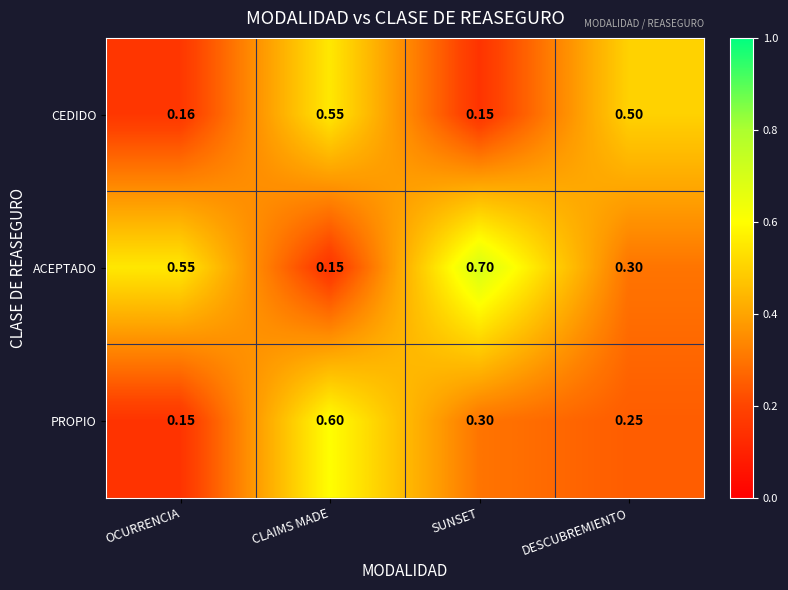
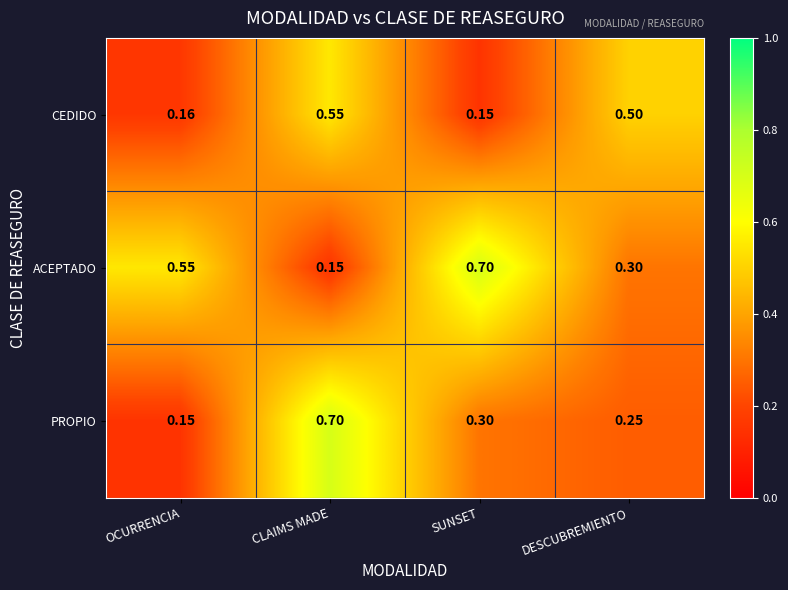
  {
    "CEDIDO": {
      "OCURRENCIA": 0.16,
      "CLAIMS MADE": 0.55,
      "SUNSET": 0.15,
      "DESCUBREMIENTO": 0.50
    },
    "ACEPTADO": {
      "OCURRENCIA": 0.55,
      "CLAIMS MADE": 0.15,
      "SUNSET": 0.70,
      "DESCUBREMIENTO": 0.30
    },
    "PROPIO": {
      "OCURRENCIA": 0.15,
-     "CLAIMS MADE": 0.60,
+     "CLAIMS MADE": 0.70,
      "SUNSET": 0.30,
      "DESCUBREMIENTO": 0.25
    }
  }
